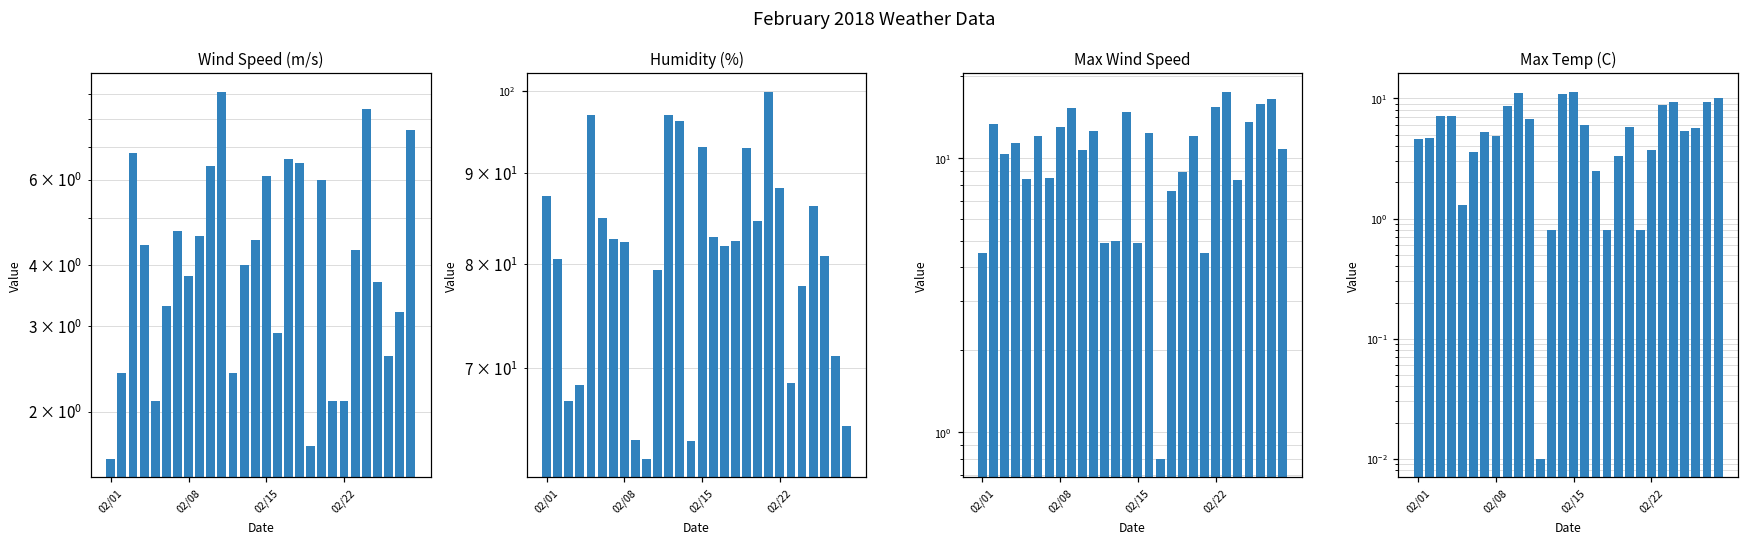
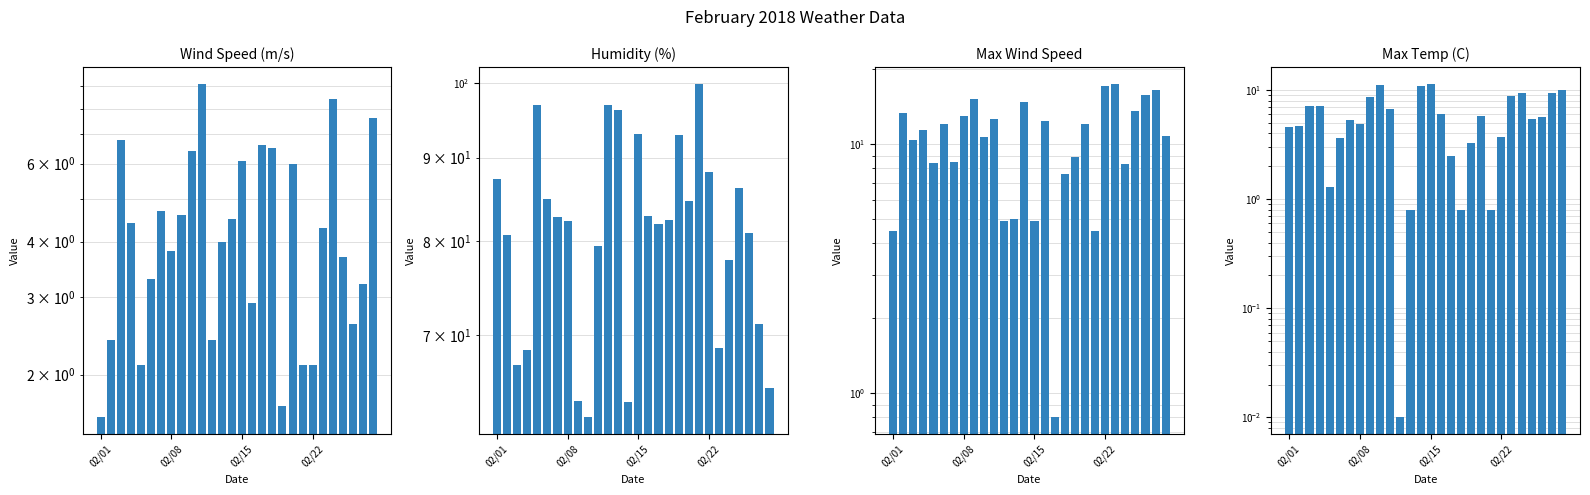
  {
    "Max Wind Speed": {
      "02/01": 4.5,
      "02/08": 13,
      "02/15": 5,
-     "02/22": 15
+     "02/22": 17
    },
    "Max Temp (C)": {
      "02/01": 4.6,
      "02/08": 5,
      "02/15": 11,
      "02/22": 3.7
    }
  }
